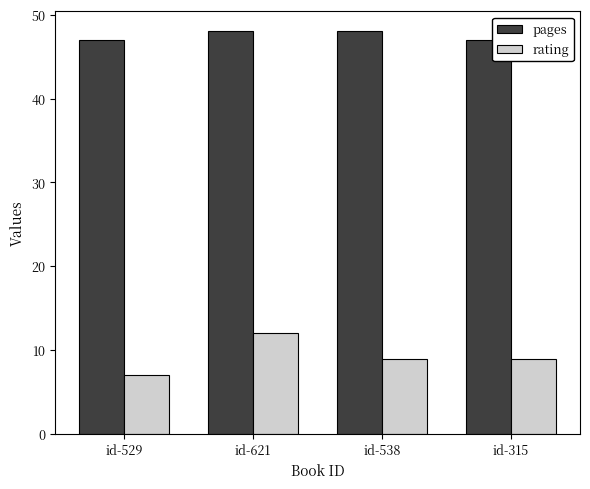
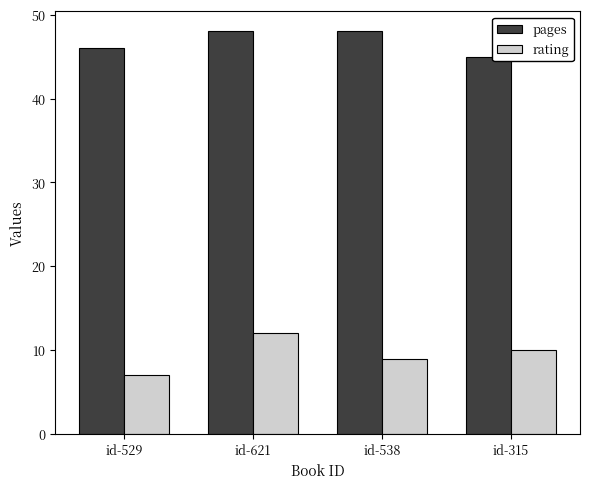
  {
    "pages": {
-     "id-529": 47,
+     "id-529": 46,
      "id-621": 48,
      "id-538": 48,
-     "id-315": 47
+     "id-315": 45
    },
    "rating": {
      "id-529": 7,
      "id-621": 12,
      "id-538": 9,
-     "id-315": 9
+     "id-315": 10
    }
  }
